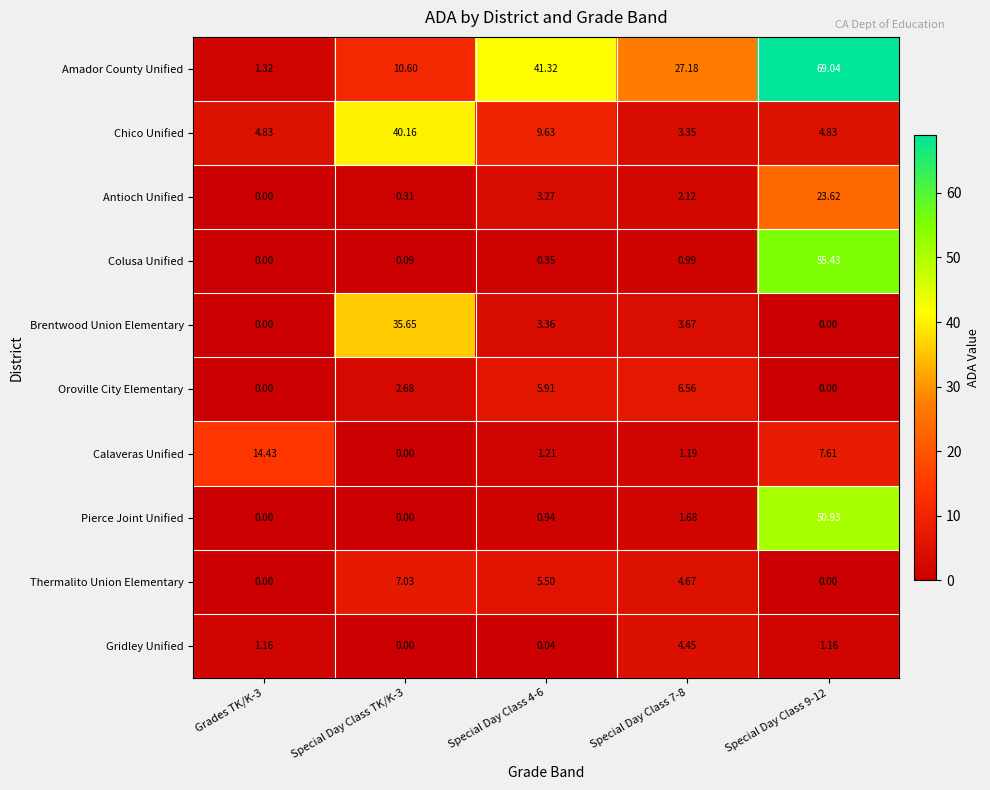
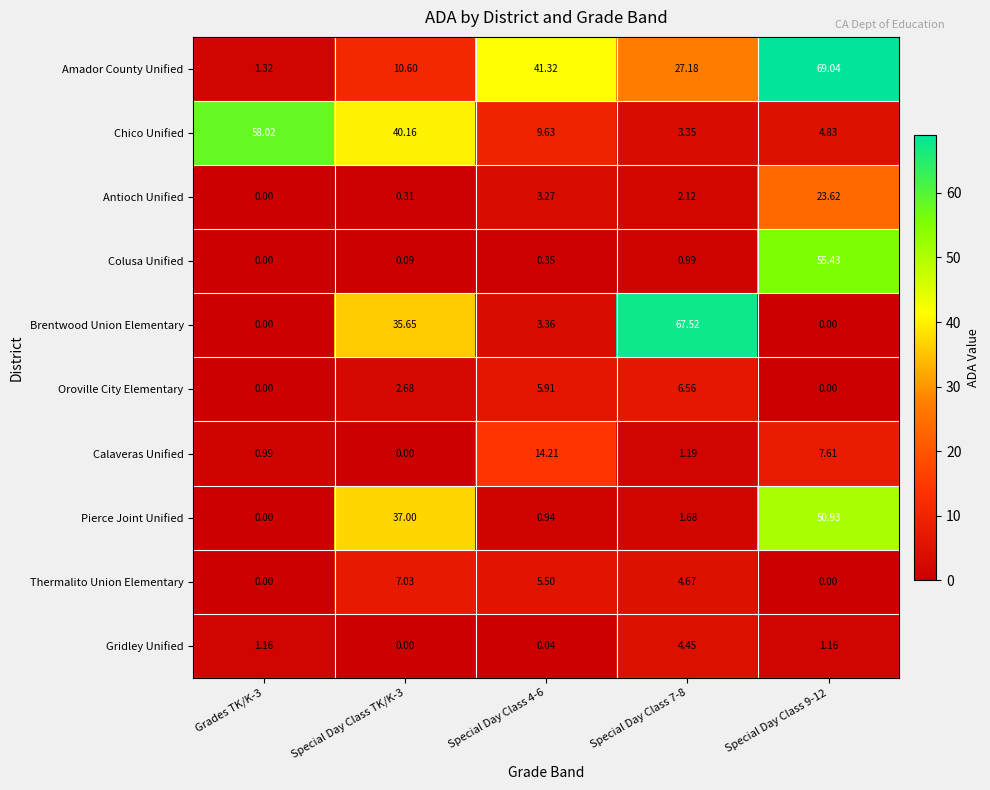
  {
    "Amador County Unified": {
      "Grades TK/K-3": 1.32,
      "Special Day Class TK/K-3": 10.60,
      "Special Day Class 4-6": 41.32,
      "Special Day Class 7-8": 27.18,
      "Special Day Class 9-12": 69.04
    },
    "Chico Unified": {
-     "Grades TK/K-3": 4.83,
+     "Grades TK/K-3": 58.02,
      "Special Day Class TK/K-3": 40.16,
      "Special Day Class 4-6": 9.63,
      "Special Day Class 7-8": 3.35,
      "Special Day Class 9-12": 4.83
    },
    "Antioch Unified": {
      "Grades TK/K-3": 0.00,
      "Special Day Class TK/K-3": 0.31,
      "Special Day Class 4-6": 3.27,
      "Special Day Class 7-8": 2.12,
      "Special Day Class 9-12": 23.62
    },
    "Colusa Unified": {
      "Grades TK/K-3": 0.00,
      "Special Day Class TK/K-3": 0.09,
      "Special Day Class 4-6": 0.35,
      "Special Day Class 7-8": 0.99,
      "Special Day Class 9-12": 55.43
    },
    "Brentwood Union Elementary": {
      "Grades TK/K-3": 0.00,
      "Special Day Class TK/K-3": 35.65,
      "Special Day Class 4-6": 3.36,
-     "Special Day Class 7-8": 3.67,
+     "Special Day Class 7-8": 67.52,
      "Special Day Class 9-12": 0.00
    },
    "Oroville City Elementary": {
      "Grades TK/K-3": 0.00,
      "Special Day Class TK/K-3": 2.68,
      "Special Day Class 4-6": 5.91,
      "Special Day Class 7-8": 6.56,
      "Special Day Class 9-12": 0.00
    },
    "Calaveras Unified": {
-     "Grades TK/K-3": 14.43,
+     "Grades TK/K-3": 0.99,
      "Special Day Class TK/K-3": 0.00,
-     "Special Day Class 4-6": 1.21,
+     "Special Day Class 4-6": 14.21,
      "Special Day Class 7-8": 1.19,
      "Special Day Class 9-12": 7.61
    },
    "Pierce Joint Unified": {
      "Grades TK/K-3": 0.00,
-     "Special Day Class TK/K-3": 0.00,
+     "Special Day Class TK/K-3": 37.00,
      "Special Day Class 4-6": 0.94,
      "Special Day Class 7-8": 1.68,
      "Special Day Class 9-12": 50.93
    },
    "Thermalito Union Elementary": {
      "Grades TK/K-3": 0.00,
      "Special Day Class TK/K-3": 7.03,
      "Special Day Class 4-6": 5.50,
      "Special Day Class 7-8": 4.67,
      "Special Day Class 9-12": 0.00
    },
    "Gridley Unified": {
      "Grades TK/K-3": 1.16,
      "Special Day Class TK/K-3": 0.00,
      "Special Day Class 4-6": 0.04,
      "Special Day Class 7-8": 4.45,
      "Special Day Class 9-12": 1.16
    }
  }
